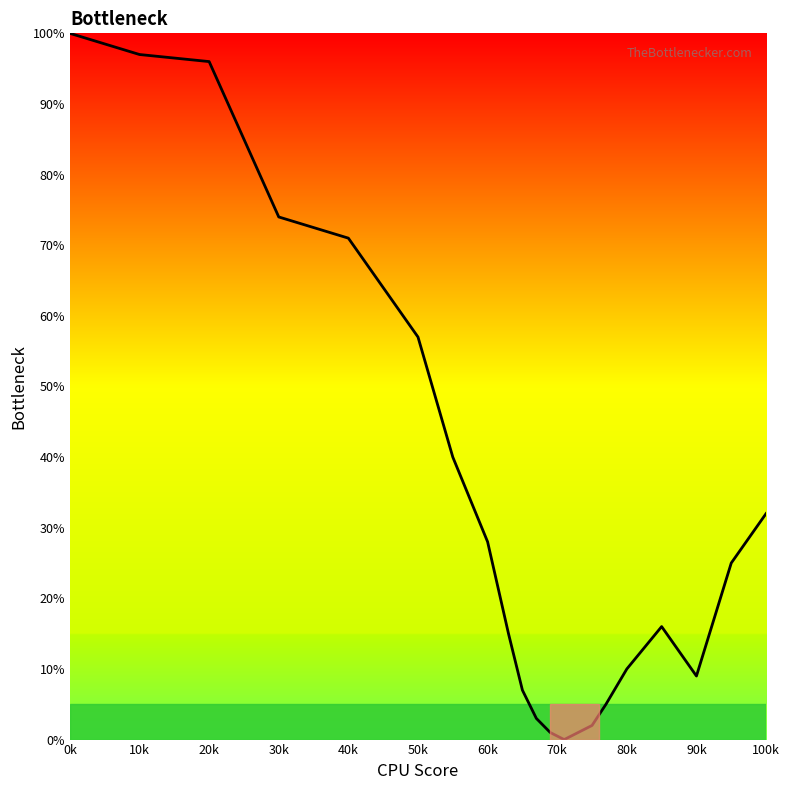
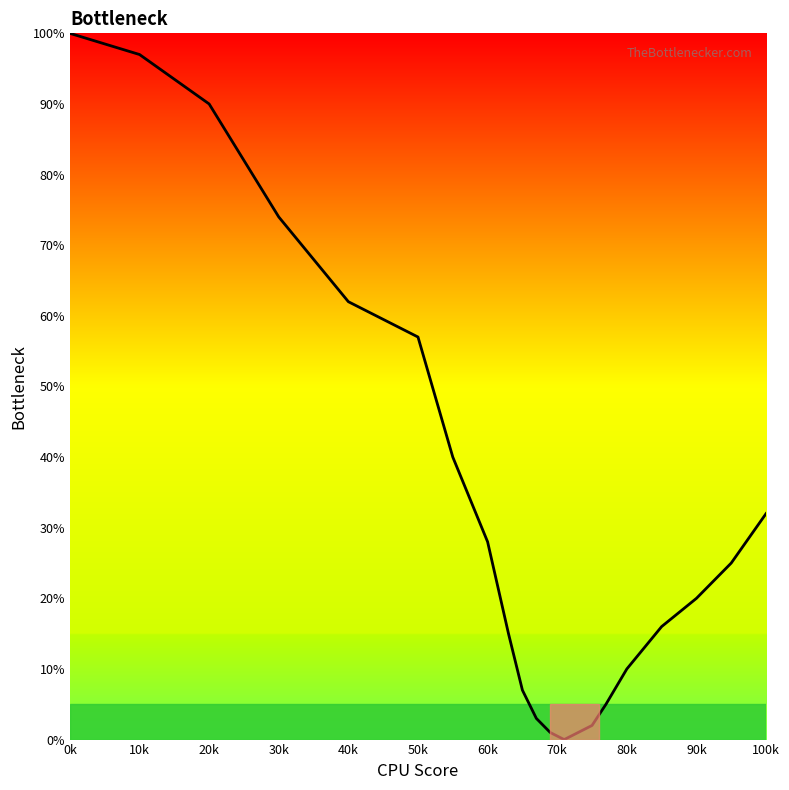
  {
    "0k": "100%",
    "10k": "97%",
-   "20k": "96%",
+   "20k": "90%",
    "30k": "74%",
-   "40k": "71%",
+   "40k": "62%",
    "50k": "57%",
    "60k": "28%",
    "80k": "10%",
-   "90k": "9%",
+   "90k": "20%",
    "100k": "32%"
  }
